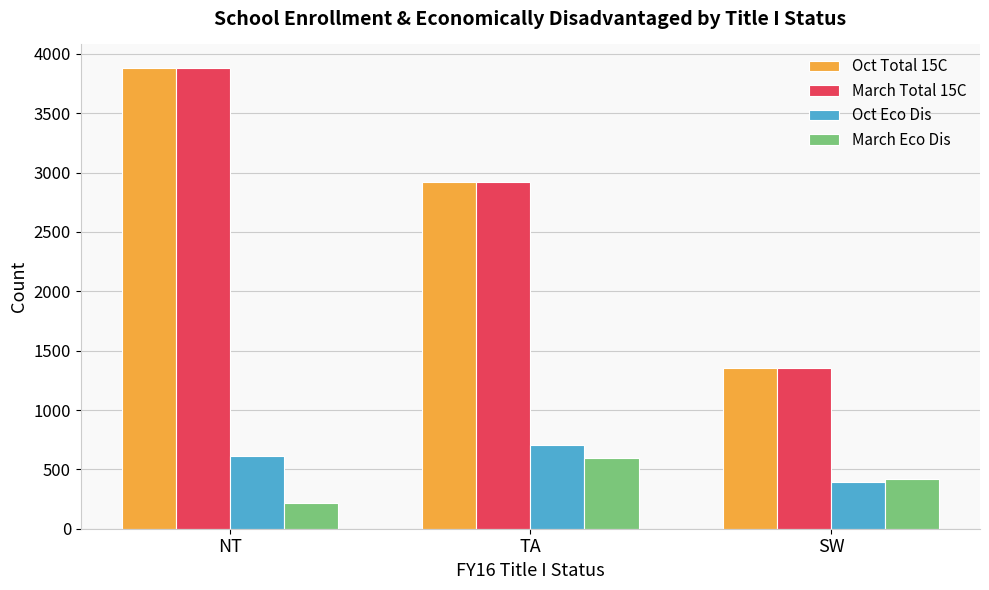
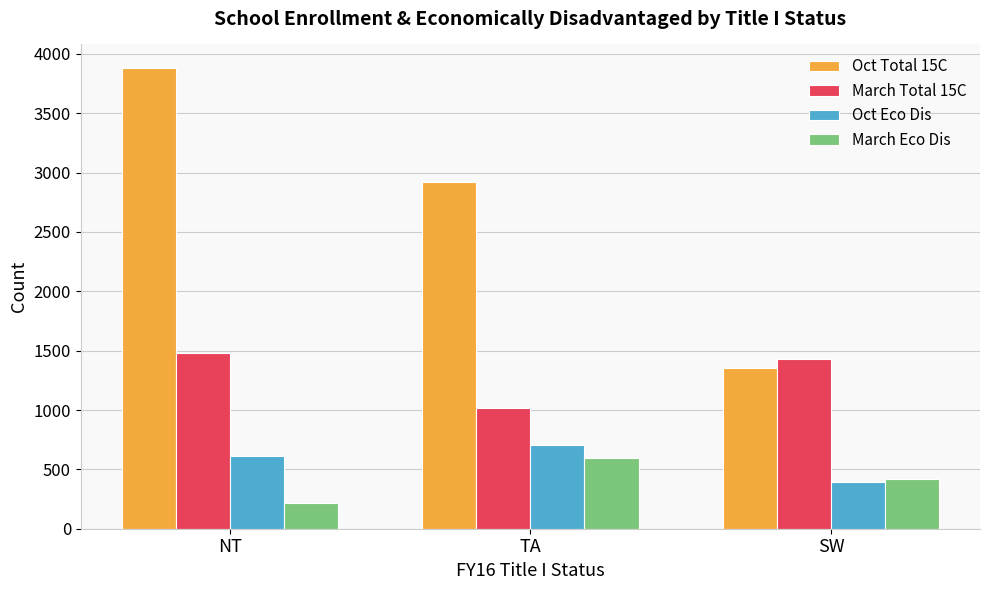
  {
    "Oct Total 15C": {
      "NT": 3890,
      "TA": 2920,
      "SW": 1350
    },
    "March Total 15C": {
-     "NT": 3880,
-     "TA": 2920,
-     "SW": 1350
+     "NT": 1480,
+     "TA": 1020,
+     "SW": 1430
    },
    "Oct Eco Dis": {
      "NT": 610,
      "TA": 700,
      "SW": 400
    },
    "March Eco Dis": {
      "NT": 220,
      "TA": 600,
      "SW": 420
    }
  }
